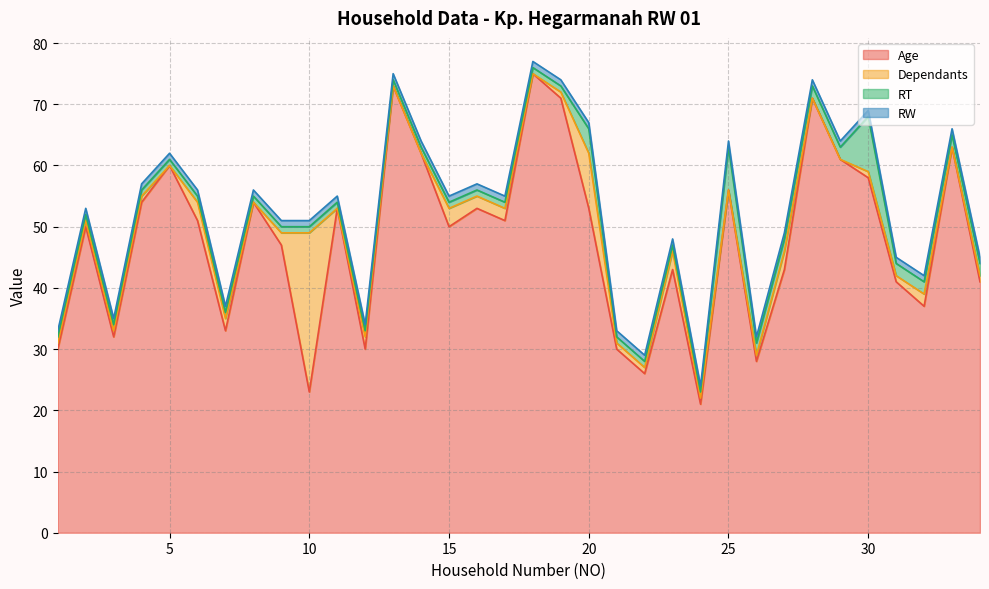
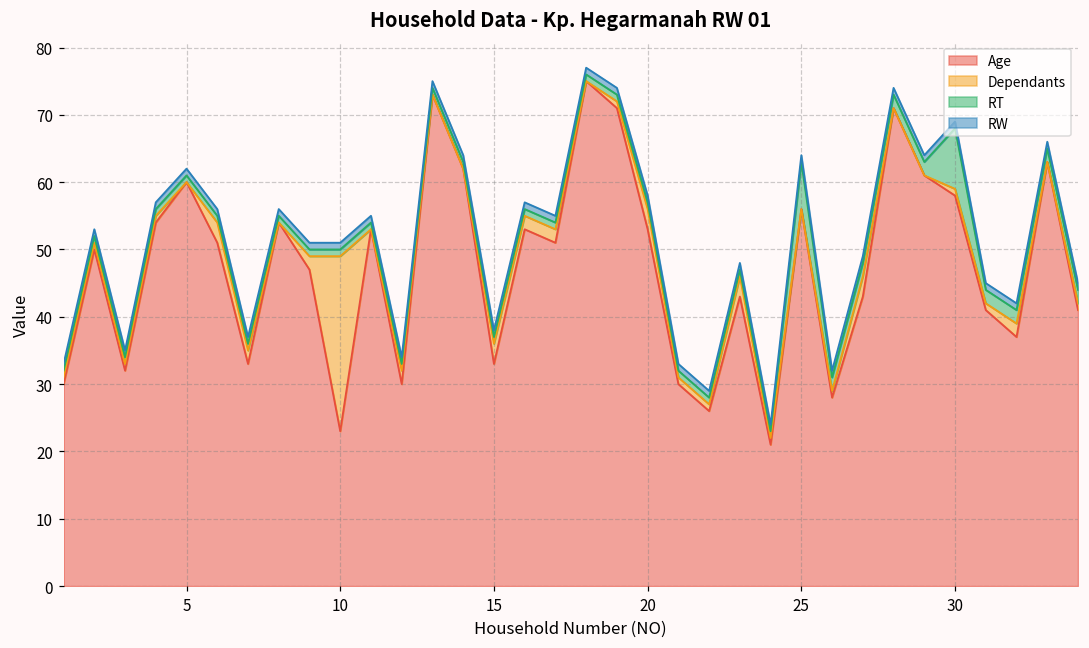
  {
    "Age": {
      "10": 23,
-     "15": 50,
+     "15": 33,
      "20": 53,
      "30": 58
    },
    "Dependants": {
      "10": 26,
      "15": 3,
-     "20": 9,
+     "20": 3,
      "30": 1
    },
    "RT": {
      "5": 1,
      "10": 1,
      "15": 1,
-     "20": 4,
+     "20": 1,
      "25": 7
    },
    "RW": {
      "5": 1,
      "10": 1,
      "15": 1,
      "20": 1,
      "25": 1
    }
  }
